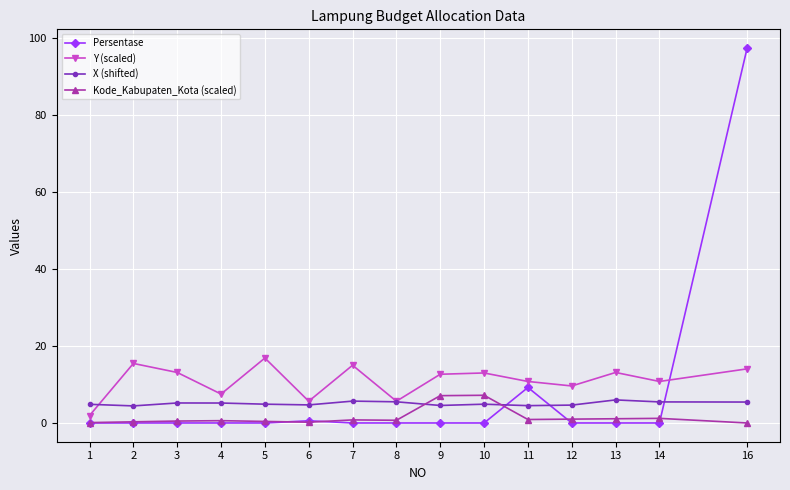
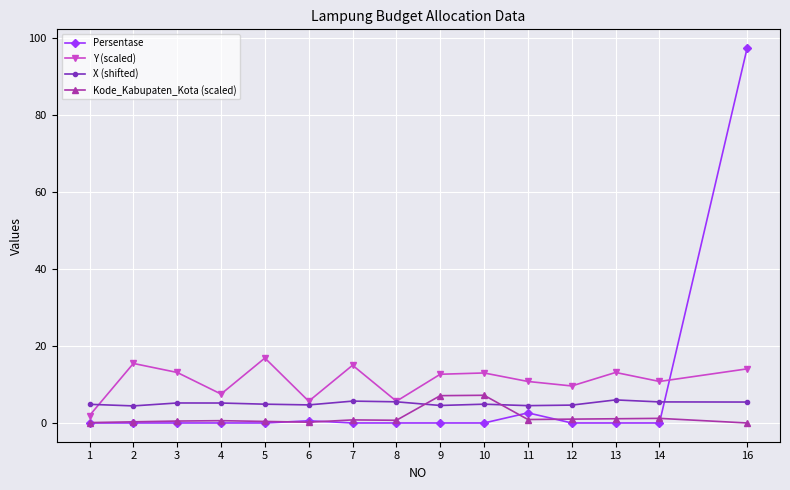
  {
    "Persentase": {
      "7": 0,
      "8": 0,
      "9": 0,
      "10": 0,
-     "11": 9,
+     "11": 3,
      "12": 0,
      "13": 0,
      "14": 0,
      "16": 97
    }
  }
